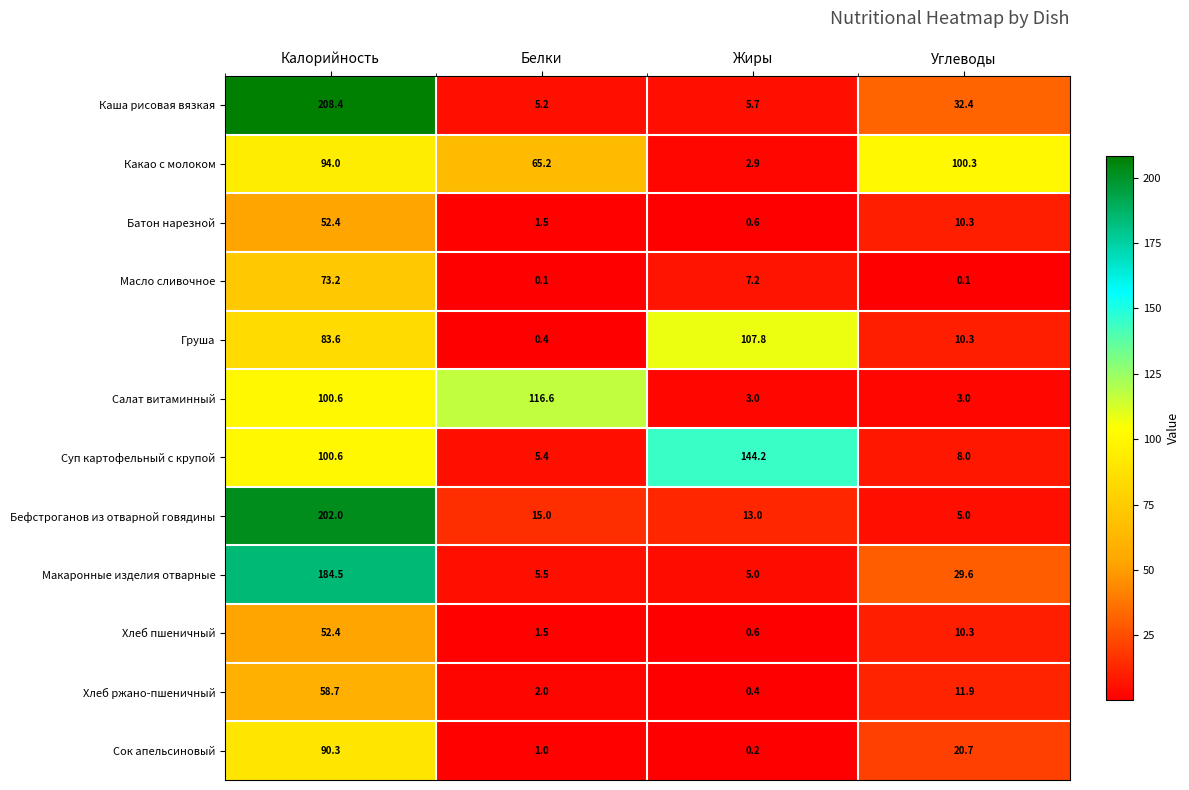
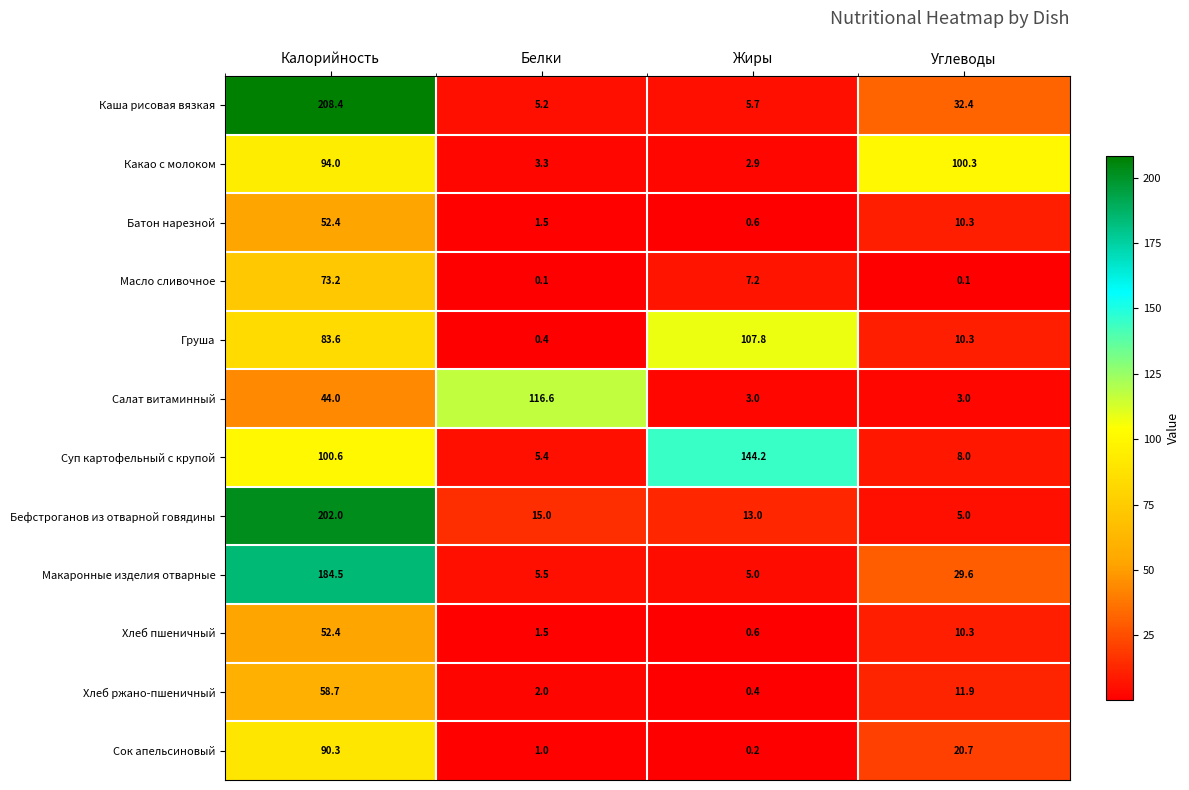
  {
    "Каша рисовая вязкая": {
      "Калорийность": 208.4,
      "Белки": 5.2,
      "Жиры": 5.7,
      "Углеводы": 32.4
    },
    "Какао с молоком": {
      "Калорийность": 94.0,
-     "Белки": 65.2,
+     "Белки": 3.3,
      "Жиры": 2.9,
      "Углеводы": 100.3
    },
    "Батон нарезной": {
      "Калорийность": 52.4,
      "Белки": 1.5,
      "Жиры": 0.6,
      "Углеводы": 10.3
    },
    "Масло сливочное": {
      "Калорийность": 73.2,
      "Белки": 0.1,
      "Жиры": 7.2,
      "Углеводы": 0.1
    },
    "Груша": {
      "Калорийность": 83.6,
      "Белки": 0.4,
      "Жиры": 107.8,
      "Углеводы": 10.3
    },
    "Салат витаминный": {
-     "Калорийность": 100.6,
+     "Калорийность": 44.0,
      "Белки": 116.6,
      "Жиры": 3.0,
      "Углеводы": 3.0
    },
    "Суп картофельный с крупой": {
      "Калорийность": 100.6,
      "Белки": 5.4,
      "Жиры": 144.2,
      "Углеводы": 8.0
    },
    "Бефстроганов из отварной говядины": {
      "Калорийность": 202.0,
      "Белки": 15.0,
      "Жиры": 13.0,
      "Углеводы": 5.0
    },
    "Макаронные изделия отварные": {
      "Калорийность": 184.5,
      "Белки": 5.5,
      "Жиры": 5.0,
      "Углеводы": 29.6
    },
    "Хлеб пшеничный": {
      "Калорийность": 52.4,
      "Белки": 1.5,
      "Жиры": 0.6,
      "Углеводы": 10.3
    },
    "Хлеб ржано-пшеничный": {
      "Калорийность": 58.7,
      "Белки": 2.0,
      "Жиры": 0.4,
      "Углеводы": 11.9
    },
    "Сок апельсиновый": {
      "Калорийность": 90.3,
      "Белки": 1.0,
      "Жиры": 0.2,
      "Углеводы": 20.7
    }
  }
